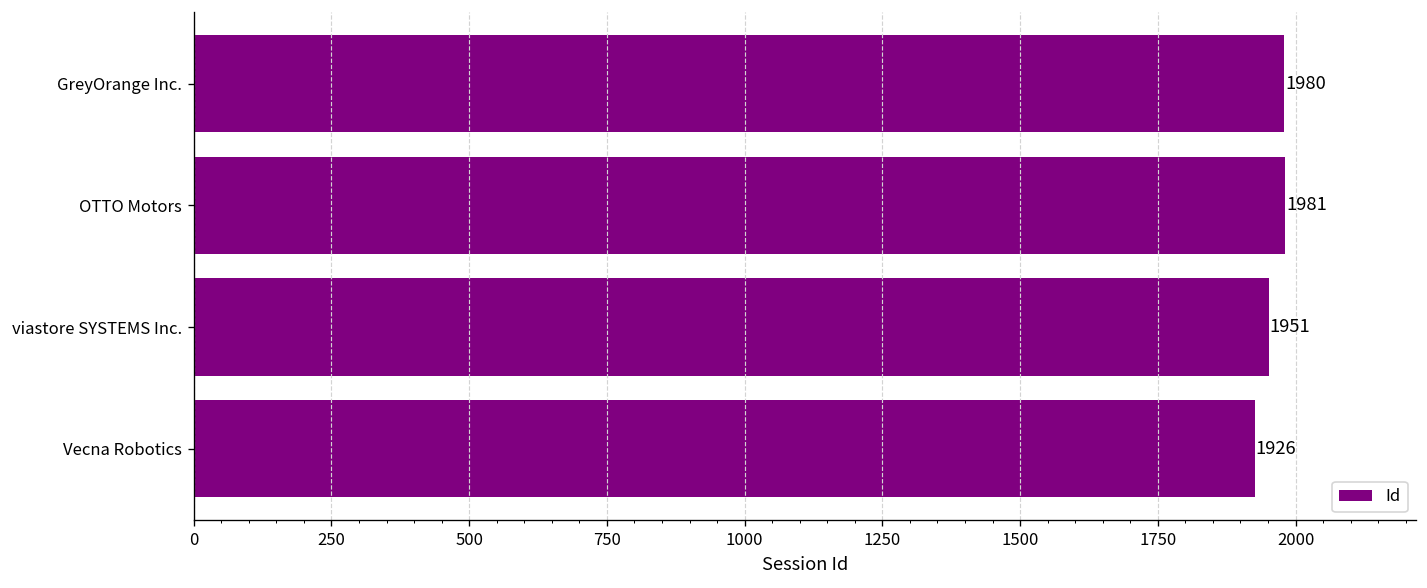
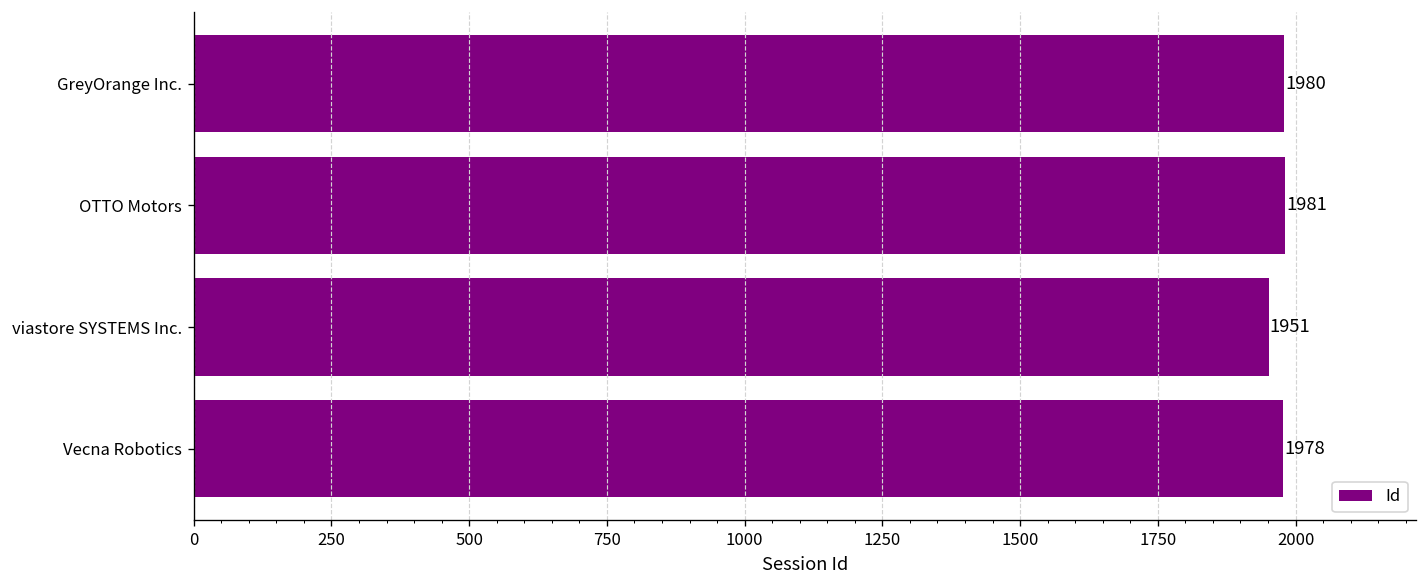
  {
    "GreyOrange Inc.": 1980,
    "OTTO Motors": 1981,
    "viastore SYSTEMS Inc.": 1951,
-   "Vecna Robotics": 1926
+   "Vecna Robotics": 1978
  }
